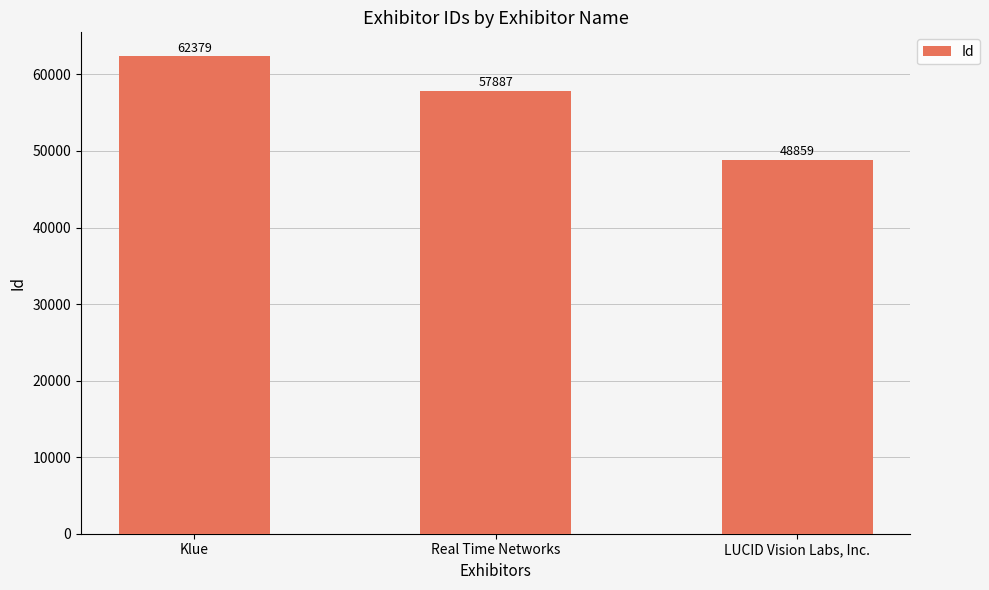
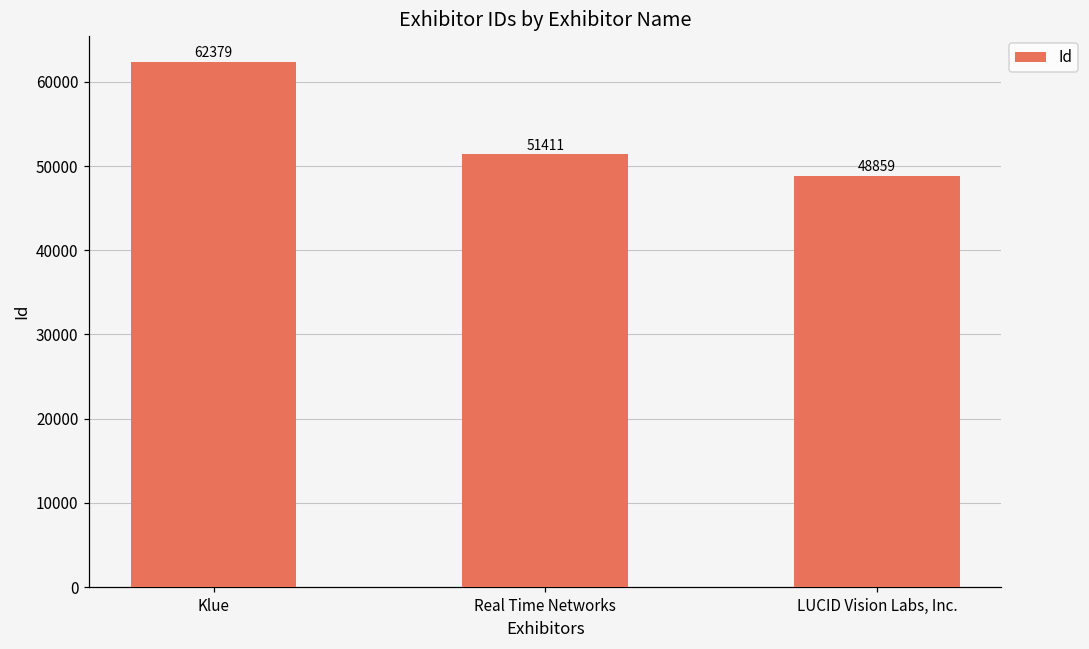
  {
    "Klue": 62379,
-   "Real Time Networks": 57887,
+   "Real Time Networks": 51411,
    "LUCID Vision Labs, Inc.": 48859
  }
